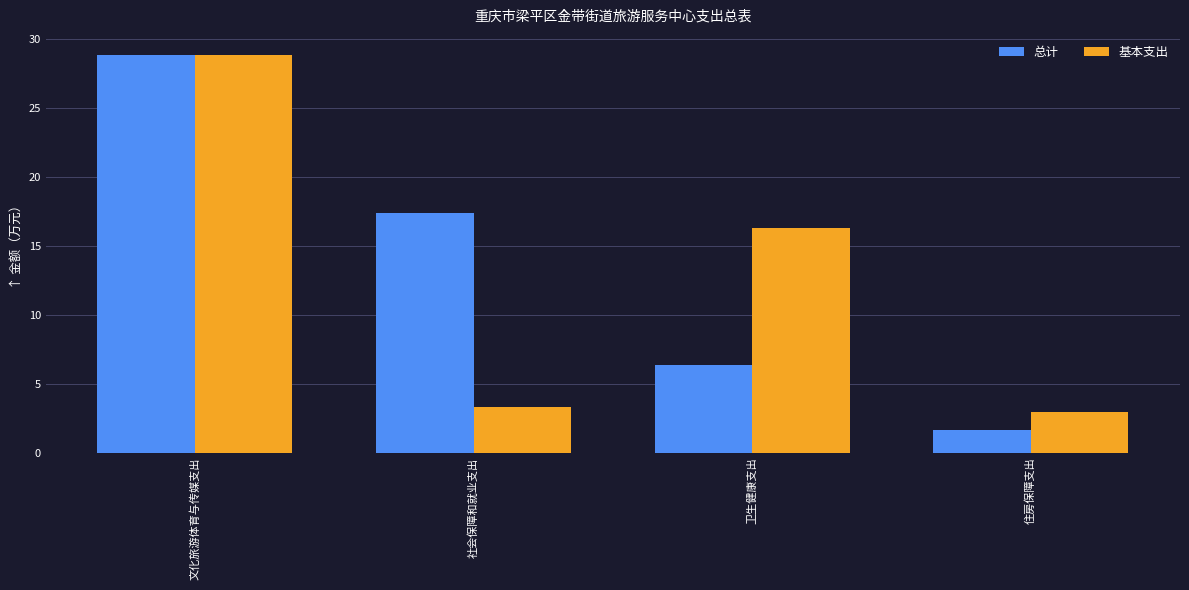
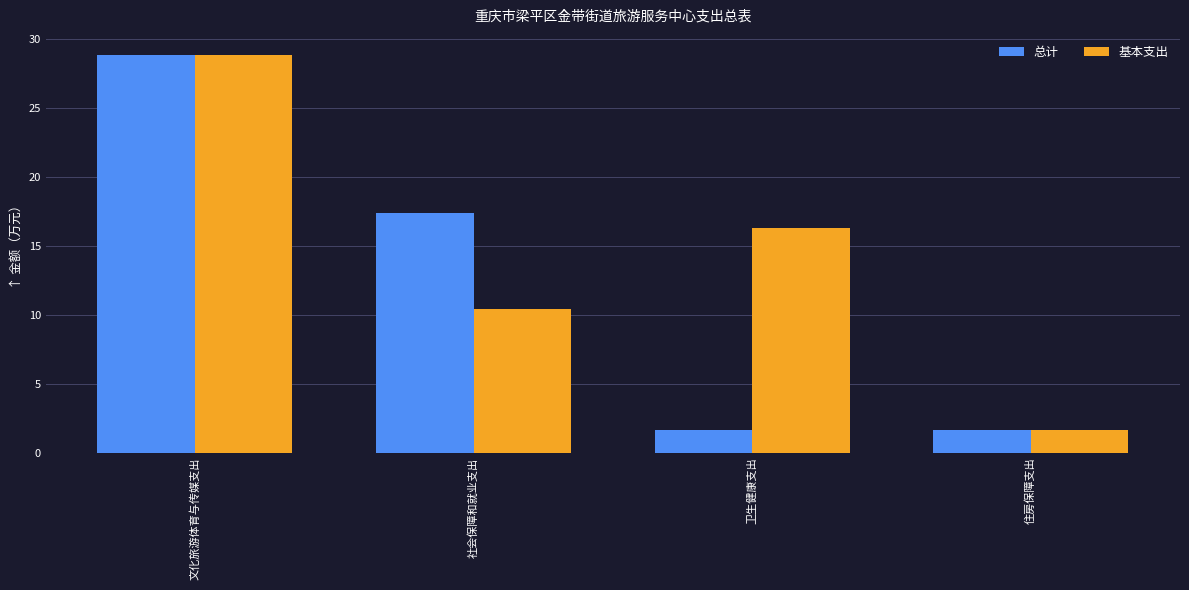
  {
    "总计": {
      "文化旅游体育与传媒支出": 28.8,
      "社会保障和就业支出": 17.4,
-     "卫生健康支出": 6.4,
+     "卫生健康支出": 1.6,
      "住房保障支出": 1.7
    },
    "基本支出": {
      "文化旅游体育与传媒支出": 28.8,
-     "社会保障和就业支出": 3.3,
+     "社会保障和就业支出": 10.4,
      "卫生健康支出": 16.3,
-     "住房保障支出": 3.0
+     "住房保障支出": 1.7
    }
  }
